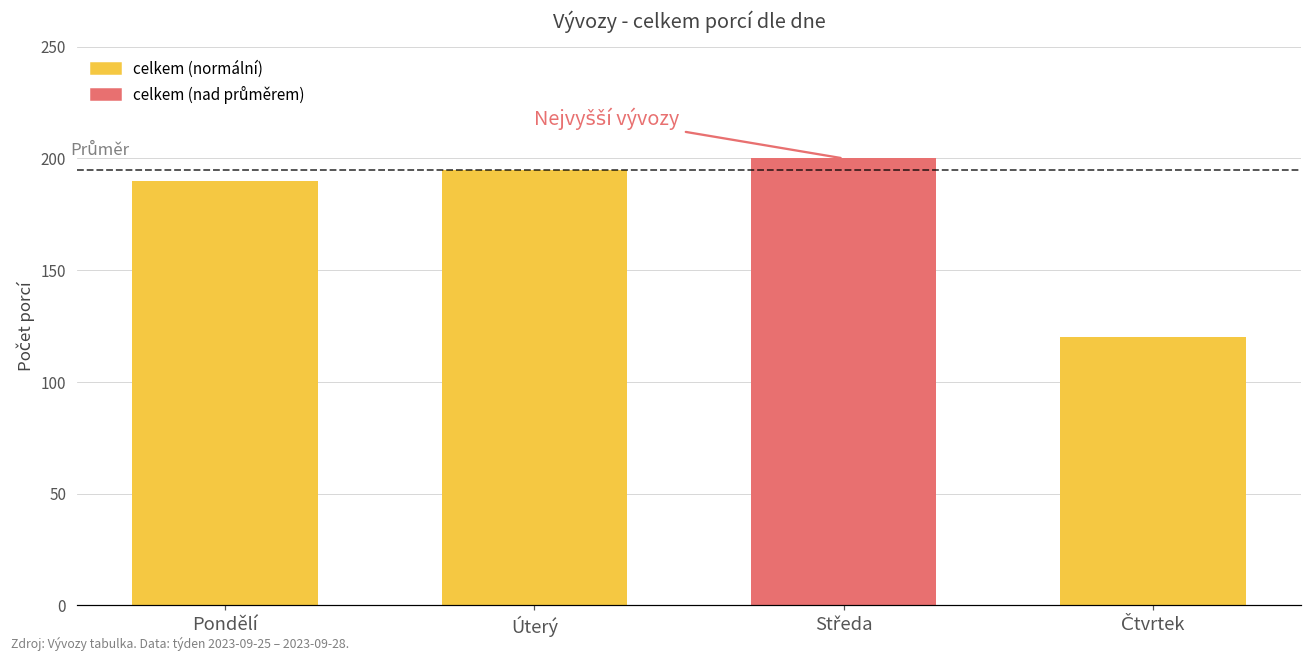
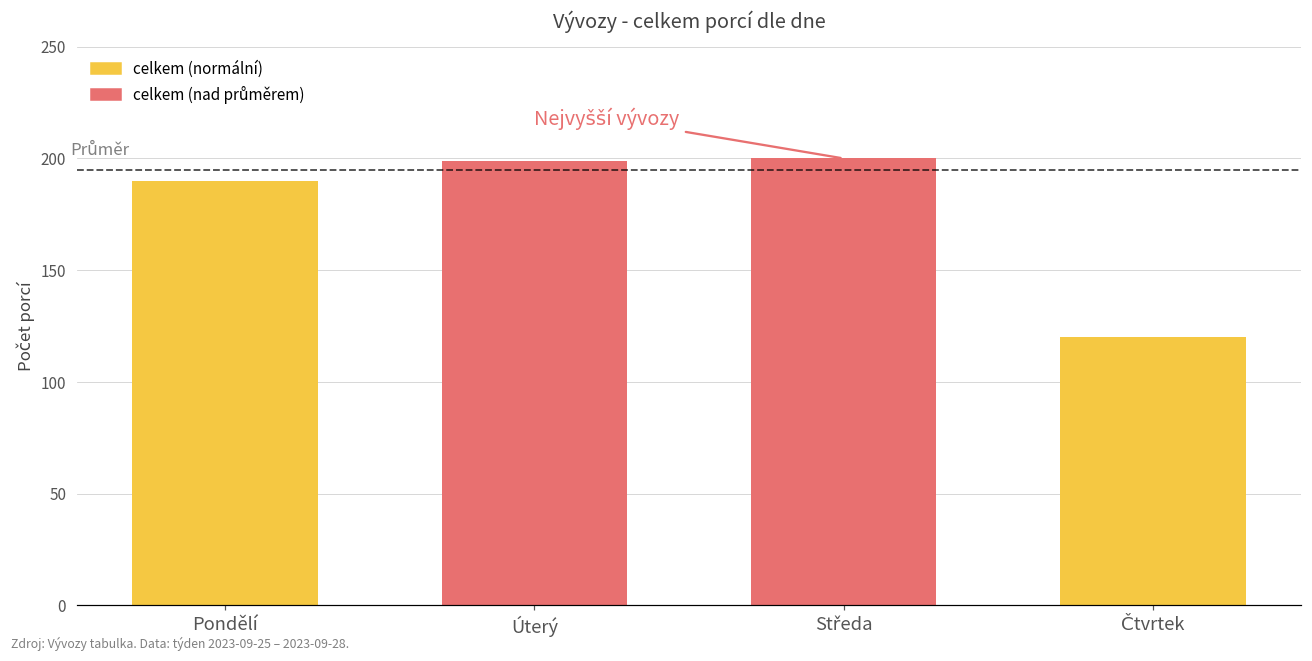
  {
    "Pondělí": 190,
-   "Úterý": 195,
+   "Úterý": 199,
    "Středa": 200,
    "Čtvrtek": 120
  }
